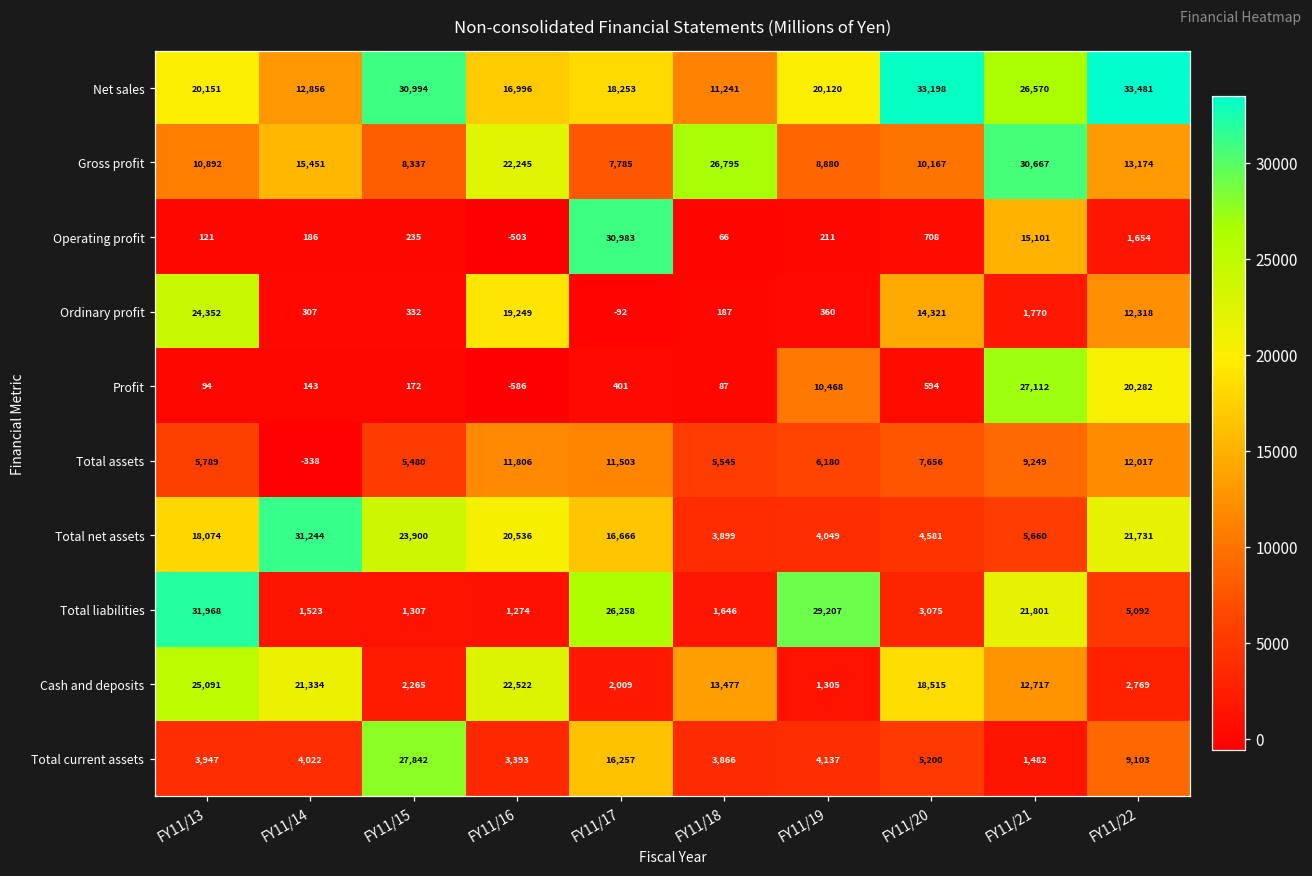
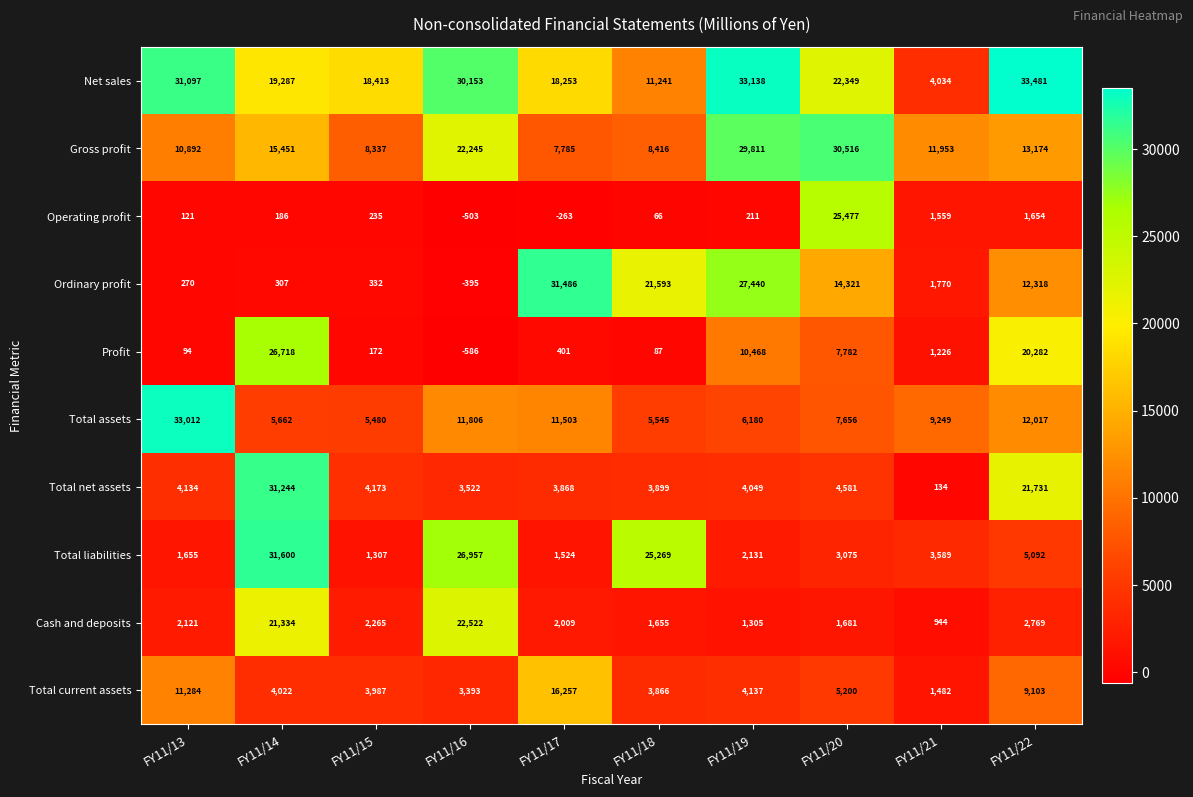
  {
    "Net sales": {
-     "FY11/13": "20,151",
-     "FY11/14": "12,856",
-     "FY11/15": "30,994",
-     "FY11/16": "16,996",
+     "FY11/13": "31,097",
+     "FY11/14": "19,287",
+     "FY11/15": "18,413",
+     "FY11/16": "30,153",
      "FY11/17": "18,253",
      "FY11/18": "11,241",
-     "FY11/19": "20,120",
-     "FY11/20": "33,198",
-     "FY11/21": "26,570",
+     "FY11/19": "33,138",
+     "FY11/20": "22,349",
+     "FY11/21": "4,034",
      "FY11/22": "33,481"
    },
    "Gross profit": {
      "FY11/13": "10,892",
      "FY11/14": "15,451",
      "FY11/15": "8,337",
      "FY11/16": "22,245",
      "FY11/17": "7,785",
-     "FY11/18": "26,795",
-     "FY11/19": "8,880",
-     "FY11/20": "10,167",
-     "FY11/21": "30,667",
+     "FY11/18": "8,416",
+     "FY11/19": "29,811",
+     "FY11/20": "30,516",
+     "FY11/21": "11,953",
      "FY11/22": "13,174"
    },
    "Operating profit": {
      "FY11/13": "121",
      "FY11/14": "186",
      "FY11/15": "235",
      "FY11/16": "-503",
-     "FY11/17": "30,983",
+     "FY11/17": "-263",
      "FY11/18": "66",
      "FY11/19": "211",
-     "FY11/20": "708",
-     "FY11/21": "15,101",
+     "FY11/20": "25,477",
+     "FY11/21": "1,559",
      "FY11/22": "1,654"
    },
    "Ordinary profit": {
-     "FY11/13": "24,352",
+     "FY11/13": "270",
      "FY11/14": "307",
      "FY11/15": "332",
-     "FY11/16": "19,249",
-     "FY11/17": "-92",
-     "FY11/18": "187",
-     "FY11/19": "360",
+     "FY11/16": "-395",
+     "FY11/17": "31,486",
+     "FY11/18": "21,593",
+     "FY11/19": "27,440",
      "FY11/20": "14,321",
      "FY11/21": "1,770",
      "FY11/22": "12,318"
    },
    "Profit": {
      "FY11/13": "94",
-     "FY11/14": "143",
+     "FY11/14": "26,718",
      "FY11/15": "172",
      "FY11/16": "-586",
      "FY11/17": "401",
      "FY11/18": "87",
      "FY11/19": "10,468",
-     "FY11/20": "594",
-     "FY11/21": "27,112",
+     "FY11/20": "7,782",
+     "FY11/21": "1,226",
      "FY11/22": "20,282"
    },
    "Total assets": {
-     "FY11/13": "5,789",
-     "FY11/14": "-338",
+     "FY11/13": "33,012",
+     "FY11/14": "5,662",
      "FY11/15": "5,480",
      "FY11/16": "11,806",
      "FY11/17": "11,503",
      "FY11/18": "5,545",
      "FY11/19": "6,180",
      "FY11/20": "7,656",
      "FY11/21": "9,249",
      "FY11/22": "12,017"
    },
    "Total net assets": {
-     "FY11/13": "18,074",
+     "FY11/13": "4,134",
      "FY11/14": "31,244",
-     "FY11/15": "23,900",
-     "FY11/16": "20,536",
-     "FY11/17": "16,666",
+     "FY11/15": "4,173",
+     "FY11/16": "3,522",
+     "FY11/17": "3,868",
      "FY11/18": "3,899",
      "FY11/19": "4,049",
      "FY11/20": "4,581",
-     "FY11/21": "5,660",
+     "FY11/21": "134",
      "FY11/22": "21,731"
    },
    "Total liabilities": {
-     "FY11/13": "31,968",
-     "FY11/14": "1,523",
+     "FY11/13": "1,655",
+     "FY11/14": "31,600",
      "FY11/15": "1,307",
-     "FY11/16": "1,274",
-     "FY11/17": "26,258",
-     "FY11/18": "1,646",
-     "FY11/19": "29,207",
+     "FY11/16": "26,957",
+     "FY11/17": "1,524",
+     "FY11/18": "25,269",
+     "FY11/19": "2,131",
      "FY11/20": "3,075",
-     "FY11/21": "21,801",
+     "FY11/21": "3,589",
      "FY11/22": "5,092"
    },
    "Cash and deposits": {
-     "FY11/13": "25,091",
+     "FY11/13": "2,121",
      "FY11/14": "21,334",
      "FY11/15": "2,265",
      "FY11/16": "22,522",
      "FY11/17": "2,009",
-     "FY11/18": "13,477",
+     "FY11/18": "1,655",
      "FY11/19": "1,305",
-     "FY11/20": "18,515",
-     "FY11/21": "12,717",
+     "FY11/20": "1,681",
+     "FY11/21": "944",
      "FY11/22": "2,769"
    },
    "Total current assets": {
-     "FY11/13": "3,947",
+     "FY11/13": "11,284",
      "FY11/14": "4,022",
-     "FY11/15": "27,842",
+     "FY11/15": "3,987",
      "FY11/16": "3,393",
      "FY11/17": "16,257",
      "FY11/18": "3,866",
      "FY11/19": "4,137",
      "FY11/20": "5,200",
      "FY11/21": "1,482",
      "FY11/22": "9,103"
    }
  }
